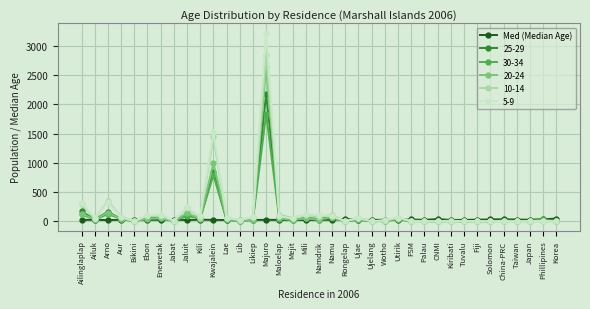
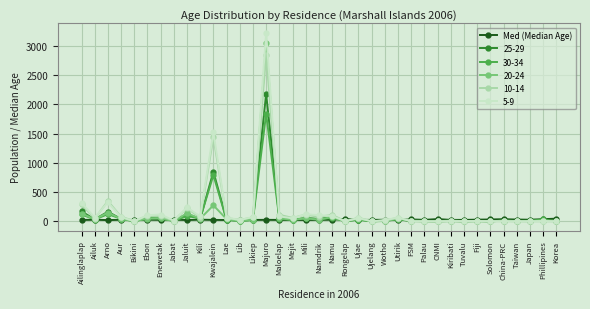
  {
    "20-24": {
-     "Kwajalein": 1000,
-     "Majuro": 2600
+     "Kwajalein": 300,
+     "Majuro": 3000
    }
  }
